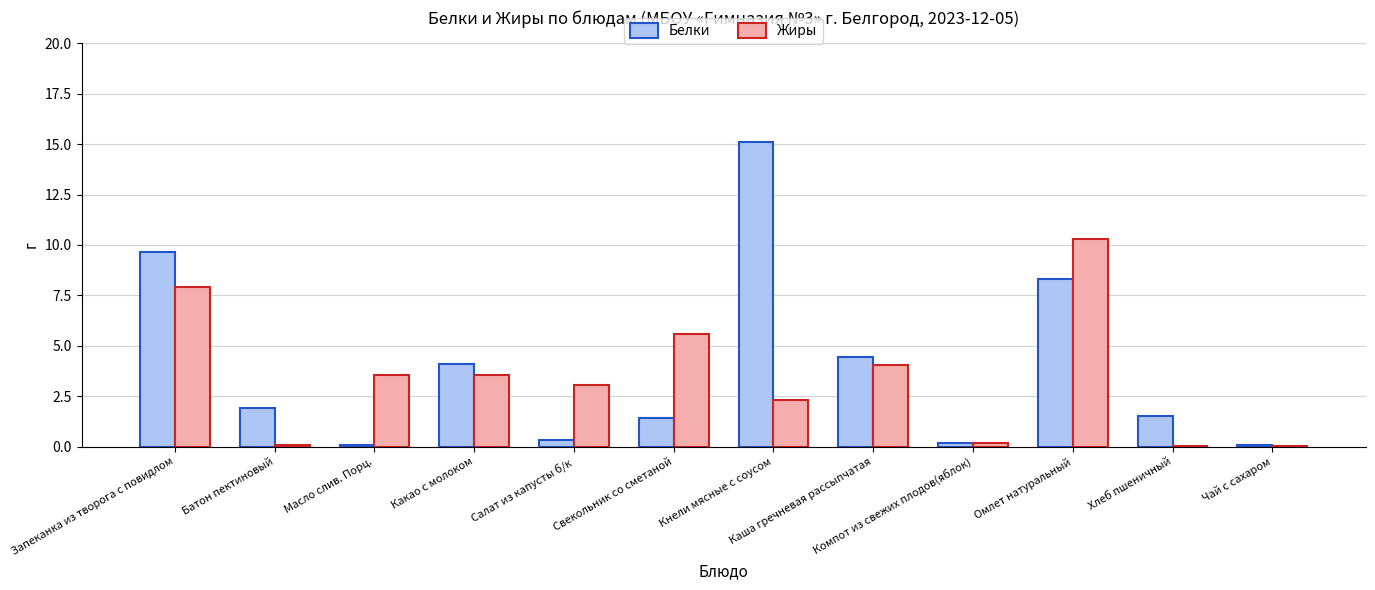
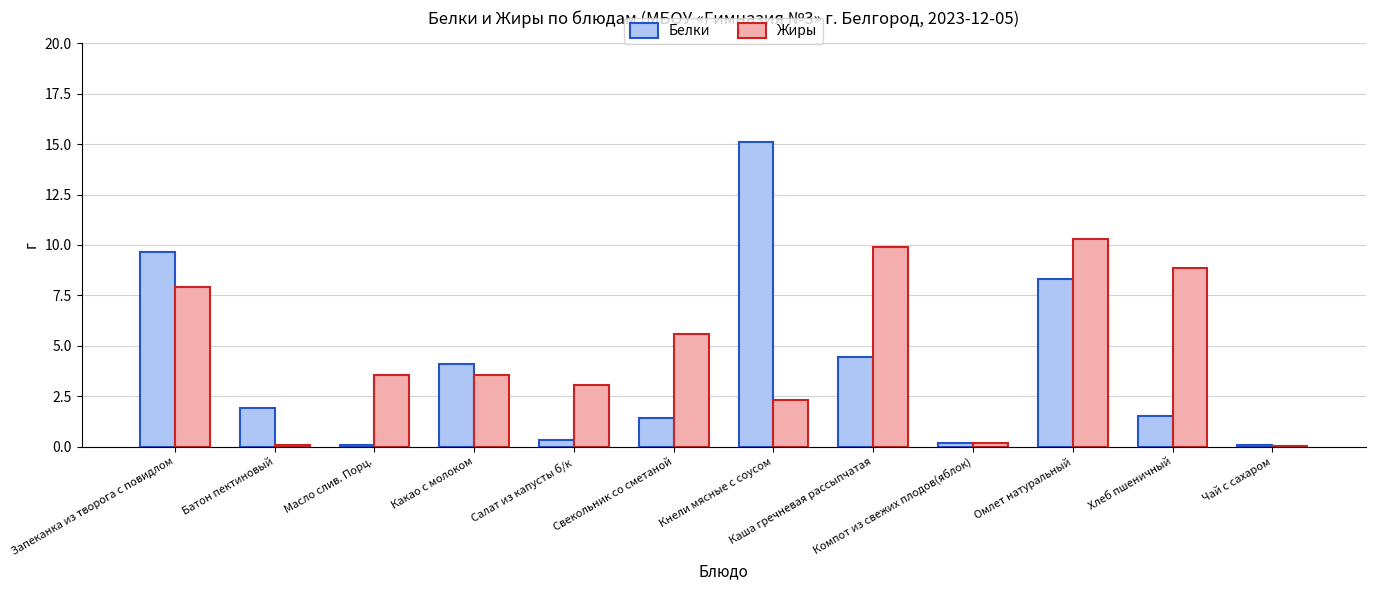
  {
    "Белки": {
      "Запеканка из творога с повидлом": 9.6,
      "Батон пектиновый": 1.9,
      "Какао с молоком": 4.1,
      "Салат из капусты б/к": 0.3,
      "Свекольник со сметаной": 1.4,
      "Кнели мясные с соусом": 15.1,
      "Каша гречневая рассыпчатая": 4.5,
      "Компот из свежих плодов(яблок)": 0.2,
      "Омлет натуральный": 8.3,
      "Хлеб пшеничный": 1.5
    },
    "Жиры": {
      "Запеканка из творога с повидлом": 7.9,
      "Масло слив. Порц.": 3.5,
      "Какао с молоком": 3.5,
      "Салат из капусты б/к": 3.1,
      "Свекольник со сметаной": 5.6,
      "Кнели мясные с соусом": 2.3,
-     "Каша гречневая рассыпчатая": 4.1,
+     "Каша гречневая рассыпчатая": 9.9,
      "Компот из свежих плодов(яблок)": 0.2,
      "Омлет натуральный": 10.3,
-     "Хлеб пшеничный": 0.0
+     "Хлеб пшеничный": 8.9
    }
  }
